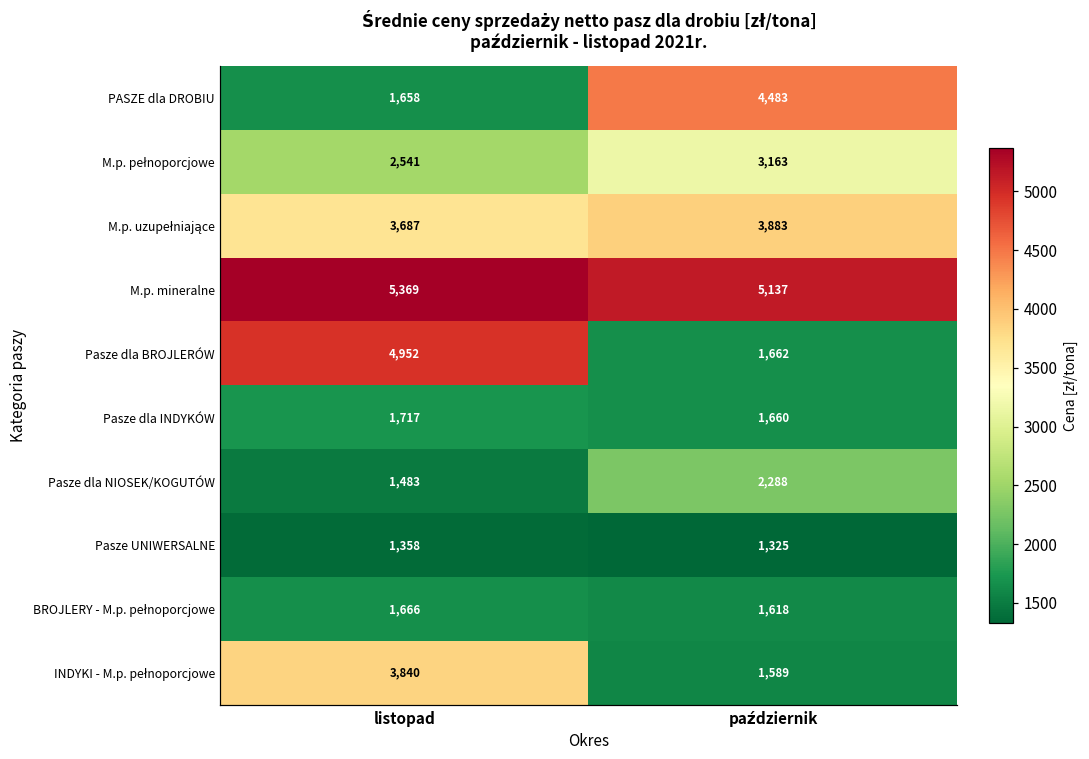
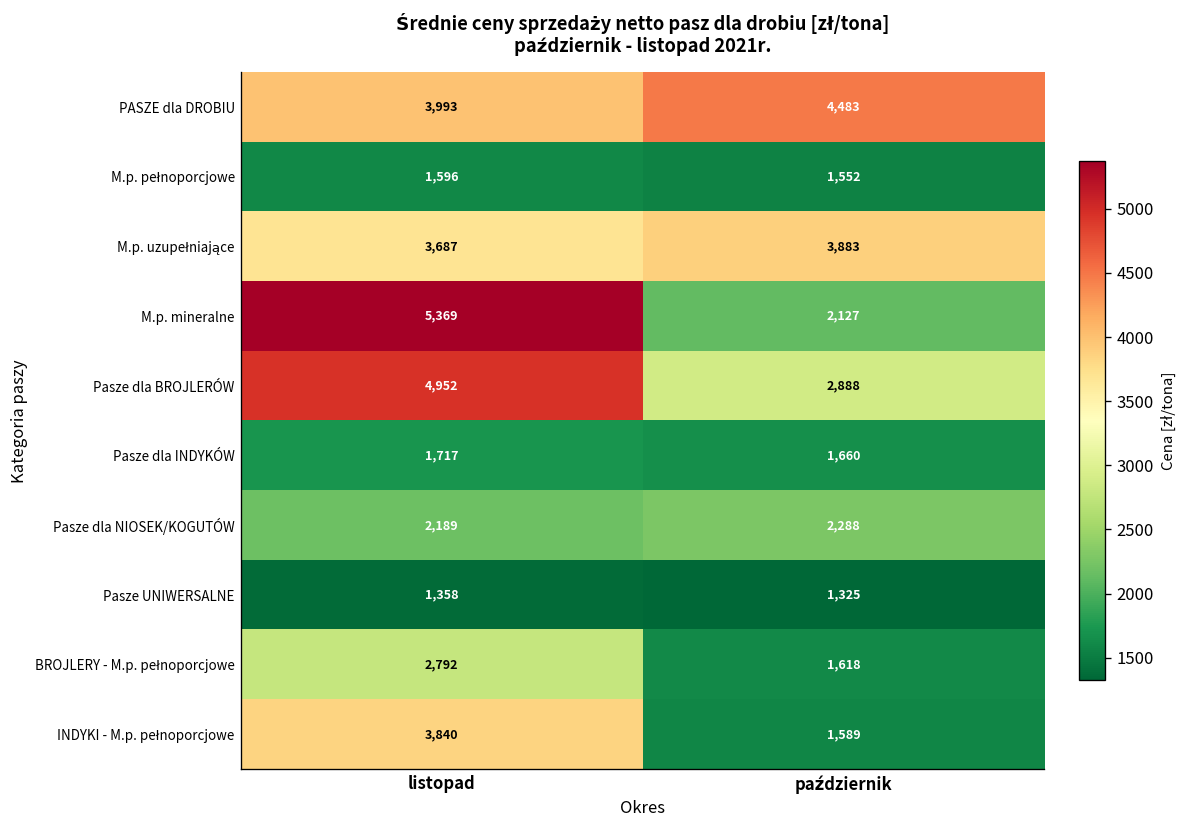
  {
    "PASZE dla DROBIU": {
-     "listopad": "1,658",
+     "listopad": "3,993",
      "październik": "4,483"
    },
    "M.p. pełnoporcjowe": {
-     "listopad": "2,541",
-     "październik": "3,163"
+     "listopad": "1,596",
+     "październik": "1,552"
    },
    "M.p. uzupełniające": {
      "listopad": "3,687",
      "październik": "3,883"
    },
    "M.p. mineralne": {
      "listopad": "5,369",
-     "październik": "5,137"
+     "październik": "2,127"
    },
    "Pasze dla BROJLERÓW": {
      "listopad": "4,952",
-     "październik": "1,662"
+     "październik": "2,888"
    },
    "Pasze dla INDYKÓW": {
      "listopad": "1,717",
      "październik": "1,660"
    },
    "Pasze dla NIOSEK/KOGUTÓW": {
-     "listopad": "1,483",
+     "listopad": "2,189",
      "październik": "2,288"
    },
    "Pasze UNIWERSALNE": {
      "listopad": "1,358",
      "październik": "1,325"
    },
    "BROJLERY - M.p. pełnoporcjowe": {
-     "listopad": "1,666",
+     "listopad": "2,792",
      "październik": "1,618"
    },
    "INDYKI - M.p. pełnoporcjowe": {
      "listopad": "3,840",
      "październik": "1,589"
    }
  }
